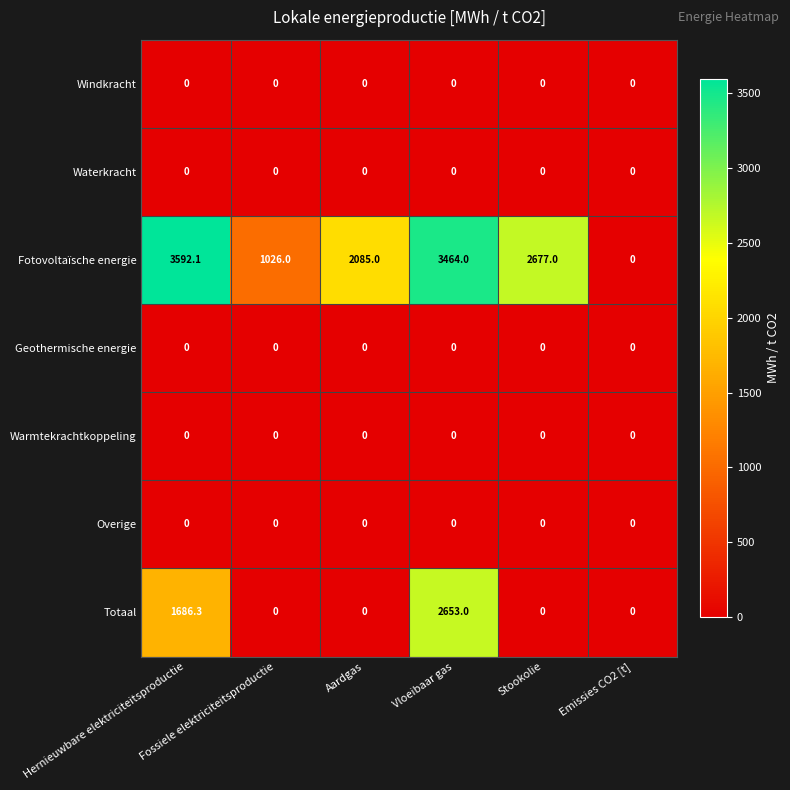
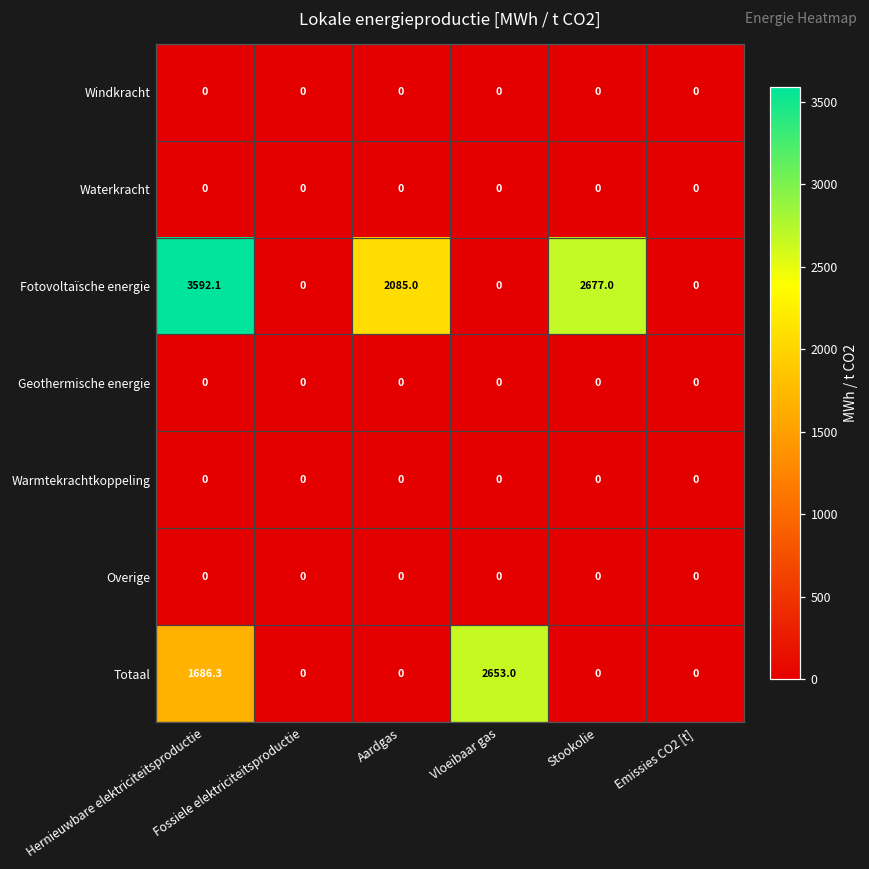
  {
    "Windkracht": {
      "Hernieuwbare elektriciteitsproductie": 0,
      "Fossiele elektriciteitsproductie": 0,
      "Aardgas": 0,
      "Vloeibaar gas": 0,
      "Stookolie": 0,
      "Emissies CO2 [t]": 0
    },
    "Waterkracht": {
      "Hernieuwbare elektriciteitsproductie": 0,
      "Fossiele elektriciteitsproductie": 0,
      "Aardgas": 0,
      "Vloeibaar gas": 0,
      "Stookolie": 0,
      "Emissies CO2 [t]": 0
    },
    "Fotovoltaïsche energie": {
      "Hernieuwbare elektriciteitsproductie": 3592.1,
-     "Fossiele elektriciteitsproductie": 1026.0,
+     "Fossiele elektriciteitsproductie": 0,
      "Aardgas": 2085.0,
-     "Vloeibaar gas": 3464.0,
+     "Vloeibaar gas": 0,
      "Stookolie": 2677.0,
      "Emissies CO2 [t]": 0
    },
    "Geothermische energie": {
      "Hernieuwbare elektriciteitsproductie": 0,
      "Fossiele elektriciteitsproductie": 0,
      "Aardgas": 0,
      "Vloeibaar gas": 0,
      "Stookolie": 0,
      "Emissies CO2 [t]": 0
    },
    "Warmtekrachtkoppeling": {
      "Hernieuwbare elektriciteitsproductie": 0,
      "Fossiele elektriciteitsproductie": 0,
      "Aardgas": 0,
      "Vloeibaar gas": 0,
      "Stookolie": 0,
      "Emissies CO2 [t]": 0
    },
    "Overige": {
      "Hernieuwbare elektriciteitsproductie": 0,
      "Fossiele elektriciteitsproductie": 0,
      "Aardgas": 0,
      "Vloeibaar gas": 0,
      "Stookolie": 0,
      "Emissies CO2 [t]": 0
    },
    "Totaal": {
      "Hernieuwbare elektriciteitsproductie": 1686.3,
      "Fossiele elektriciteitsproductie": 0,
      "Aardgas": 0,
      "Vloeibaar gas": 2653.0,
      "Stookolie": 0,
      "Emissies CO2 [t]": 0
    }
  }
